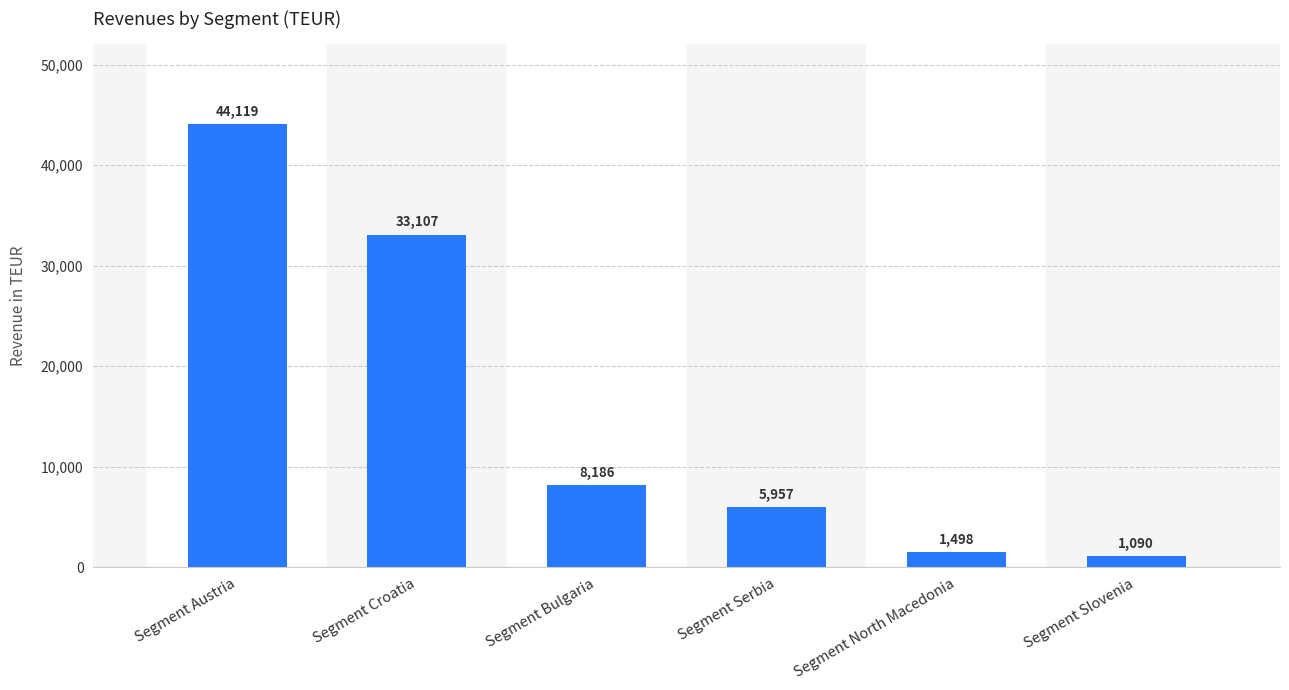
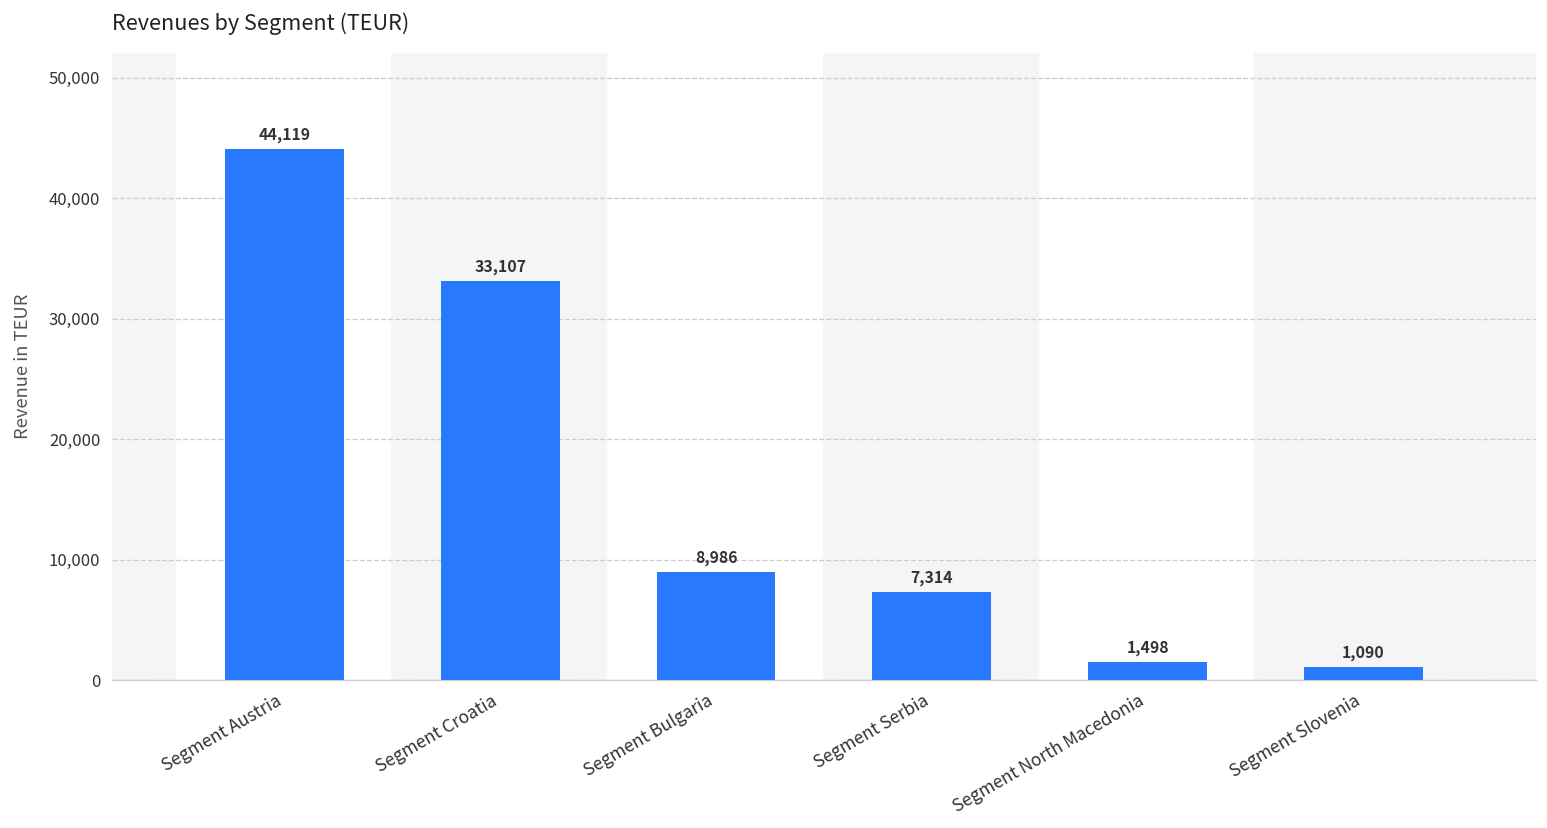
  {
    "Segment Austria": "44,119",
    "Segment Croatia": "33,107",
-   "Segment Bulgaria": "8,186",
-   "Segment Serbia": "5,957",
+   "Segment Bulgaria": "8,986",
+   "Segment Serbia": "7,314",
    "Segment North Macedonia": "1,498",
    "Segment Slovenia": "1,090"
  }
